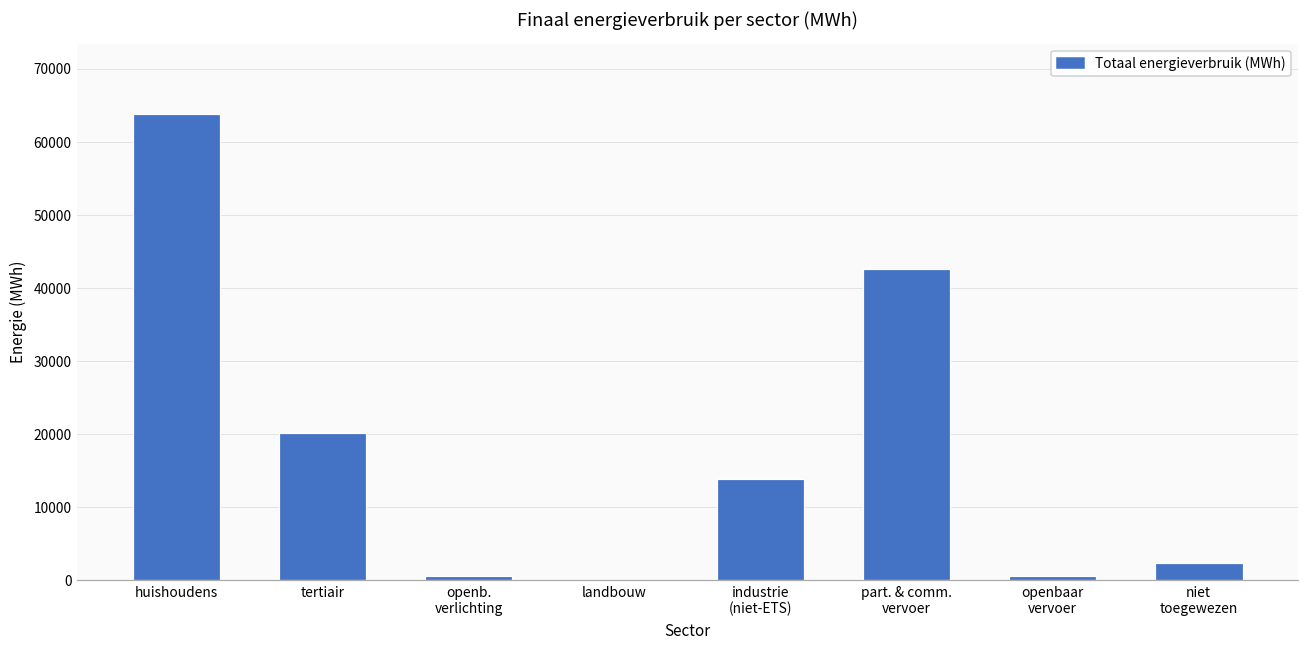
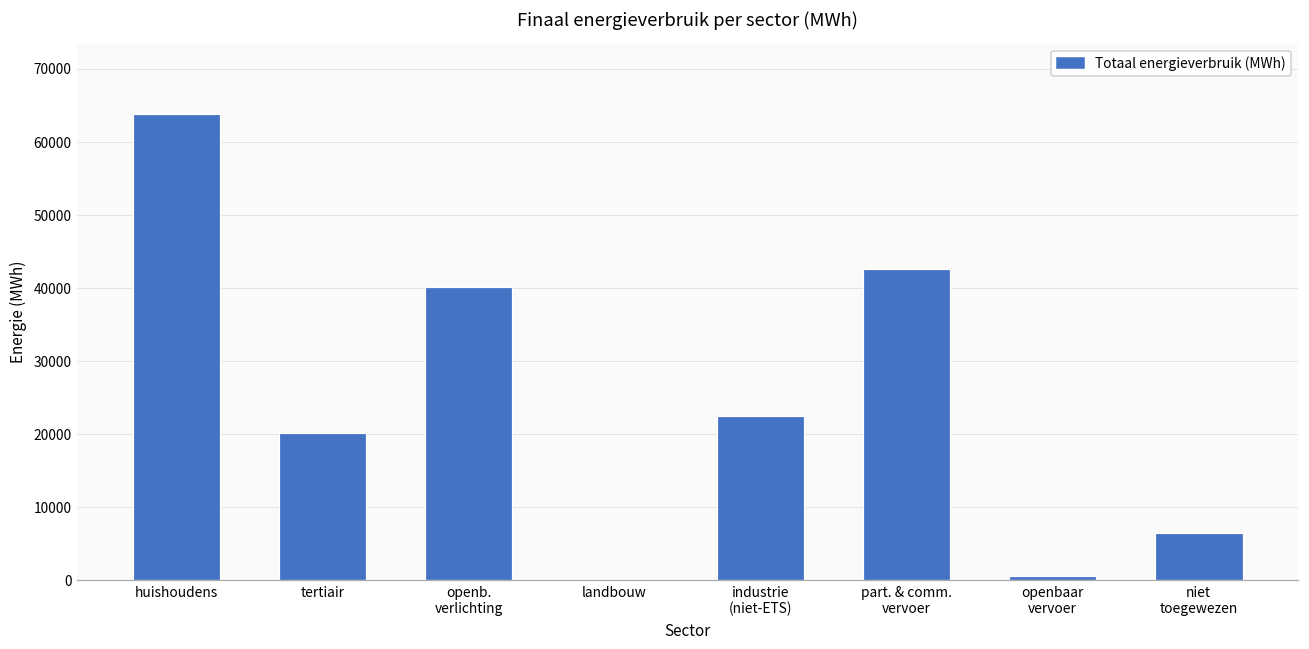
  {
    "huishoudens": 64000,
    "tertiair": 20000,
-   "openb. verlichting": 1000,
-   "industrie (niet-ETS)": 14000,
+   "openb. verlichting": 40000,
+   "industrie (niet-ETS)": 22000,
    "part. & comm. vervoer": 43000,
    "openbaar vervoer": 1000,
-   "niet toegewezen": 2000
+   "niet toegewezen": 6000
  }
